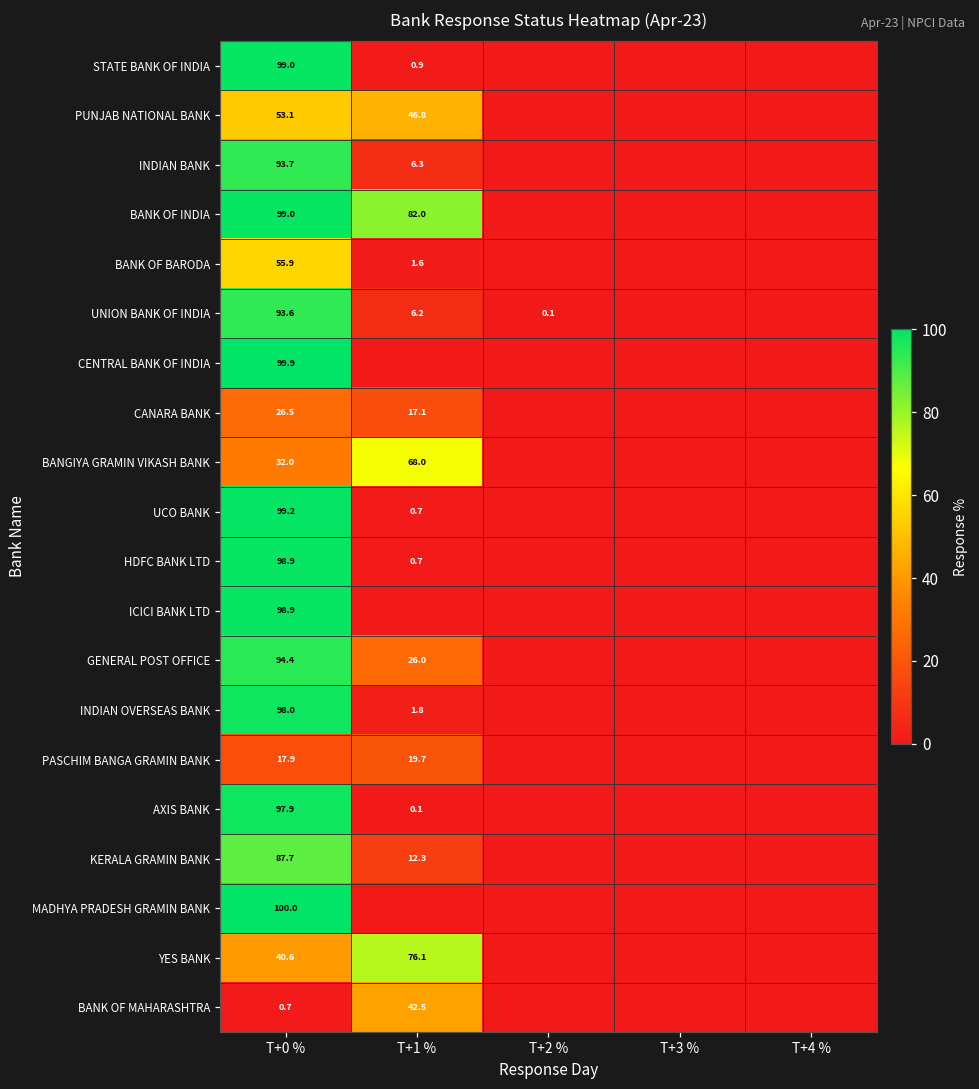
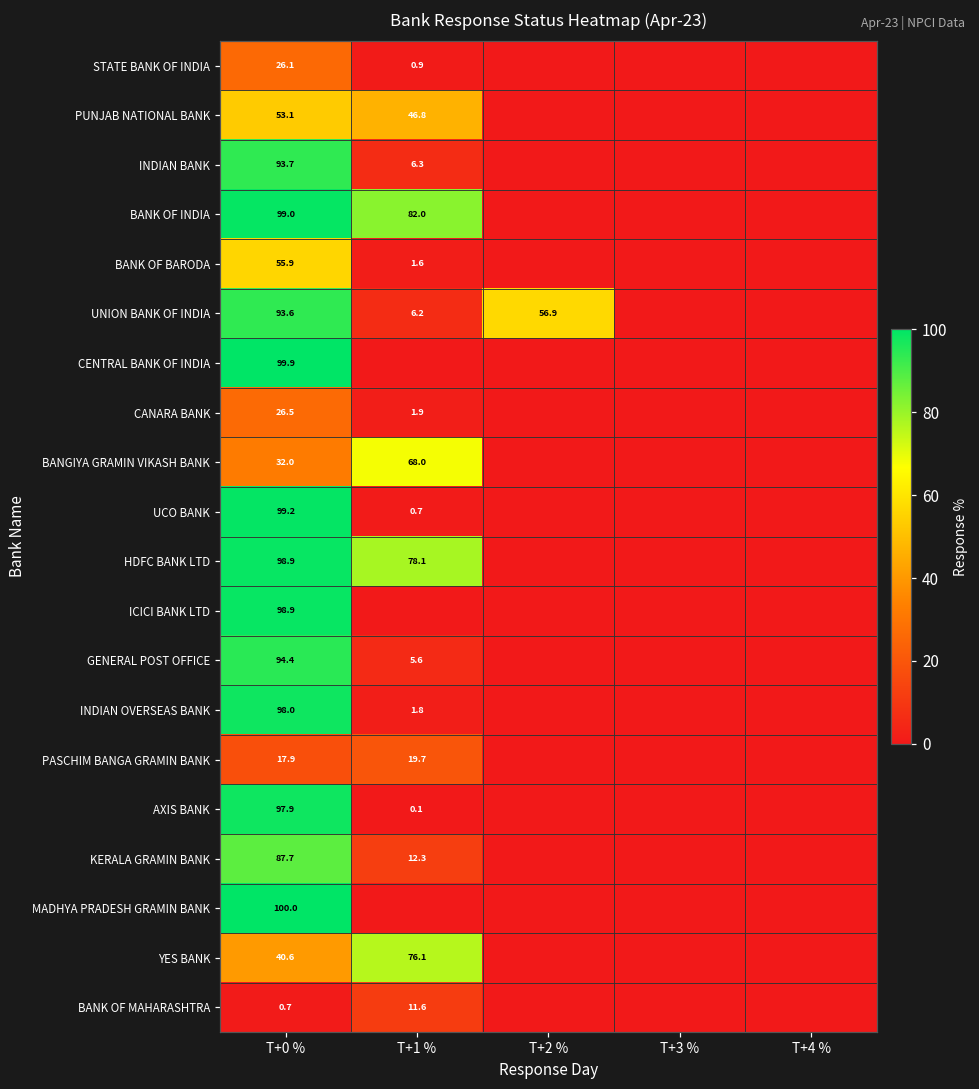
  {
    "STATE BANK OF INDIA": {
-     "T+0 %": 99.0,
+     "T+0 %": 26.1,
      "T+1 %": 0.9
    },
    "PUNJAB NATIONAL BANK": {
      "T+0 %": 53.1,
      "T+1 %": 46.8
    },
    "INDIAN BANK": {
      "T+0 %": 93.7,
      "T+1 %": 6.3
    },
    "BANK OF INDIA": {
      "T+0 %": 99.0,
      "T+1 %": 82.0
    },
    "BANK OF BARODA": {
      "T+0 %": 55.9,
      "T+1 %": 1.6
    },
    "UNION BANK OF INDIA": {
      "T+0 %": 93.6,
      "T+1 %": 6.2,
-     "T+2 %": 0.1
+     "T+2 %": 56.9
    },
    "CENTRAL BANK OF INDIA": {
      "T+0 %": 99.9
    },
    "CANARA BANK": {
      "T+0 %": 26.5,
-     "T+1 %": 17.1
+     "T+1 %": 1.9
    },
    "BANGIYA GRAMIN VIKASH BANK": {
      "T+0 %": 32.0,
      "T+1 %": 68.0
    },
    "UCO BANK": {
      "T+0 %": 99.2,
      "T+1 %": 0.7
    },
    "HDFC BANK LTD": {
      "T+0 %": 98.9,
-     "T+1 %": 0.7
+     "T+1 %": 78.1
    },
    "ICICI BANK LTD": {
      "T+0 %": 98.9
    },
    "GENERAL POST OFFICE": {
      "T+0 %": 94.4,
-     "T+1 %": 26.0
+     "T+1 %": 5.6
    },
    "INDIAN OVERSEAS BANK": {
      "T+0 %": 98.0,
      "T+1 %": 1.8
    },
    "PASCHIM BANGA GRAMIN BANK": {
      "T+0 %": 17.9,
      "T+1 %": 19.7
    },
    "AXIS BANK": {
      "T+0 %": 97.9,
      "T+1 %": 0.1
    },
    "KERALA GRAMIN BANK": {
      "T+0 %": 87.7,
      "T+1 %": 12.3
    },
    "MADHYA PRADESH GRAMIN BANK": {
      "T+0 %": 100.0
    },
    "YES BANK": {
      "T+0 %": 40.6,
      "T+1 %": 76.1
    },
    "BANK OF MAHARASHTRA": {
      "T+0 %": 0.7,
-     "T+1 %": 42.5
+     "T+1 %": 11.6
    }
  }
